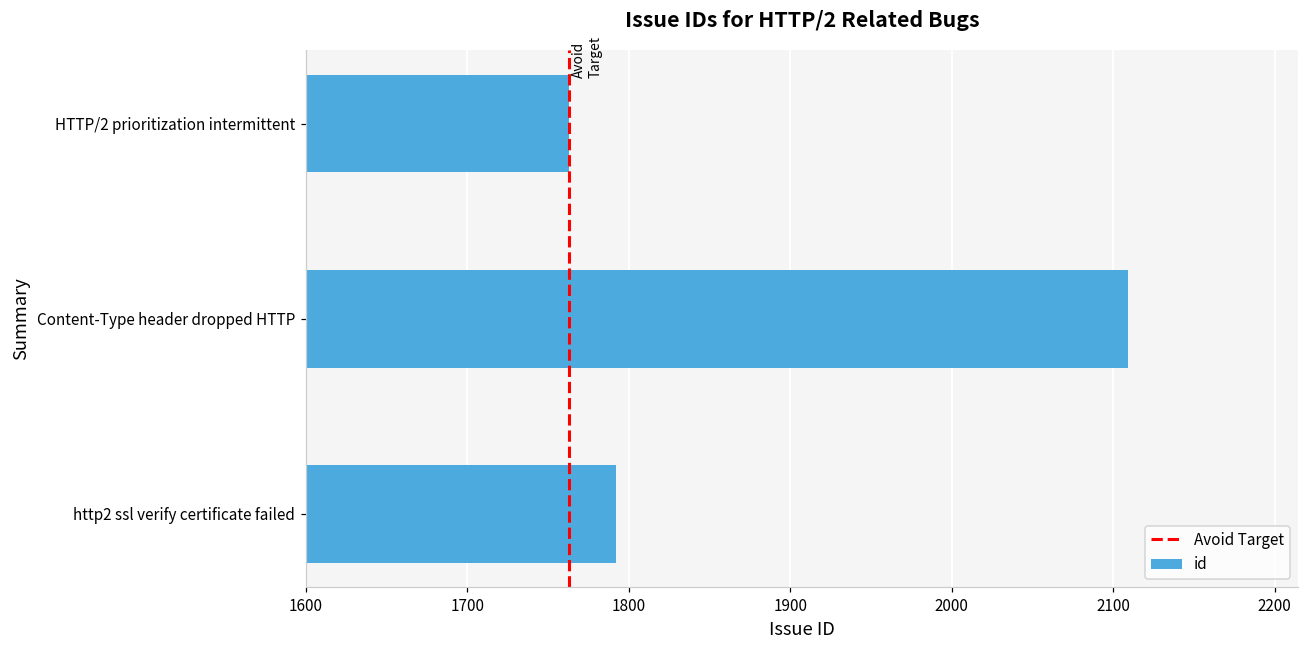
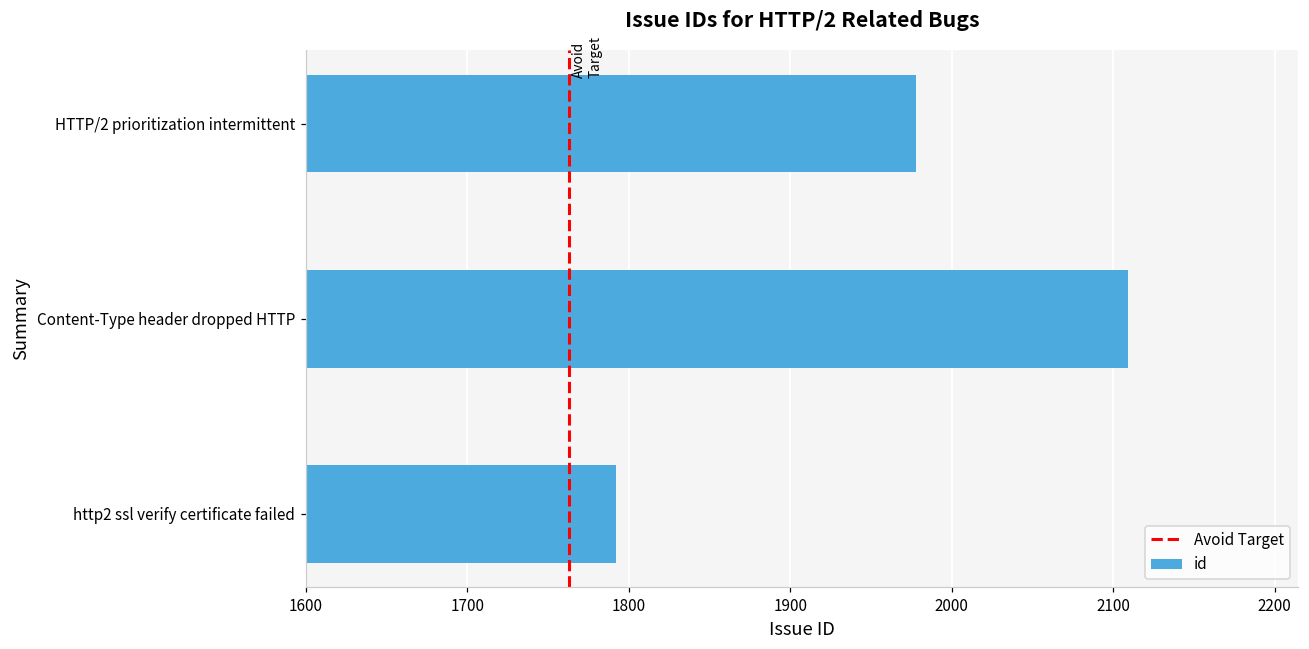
  {
-   "HTTP/2 prioritization intermittent": 1763,
+   "HTTP/2 prioritization intermittent": 1978,
    "Content-Type header dropped HTTP": 2109,
    "http2 ssl verify certificate failed": 1792
  }
